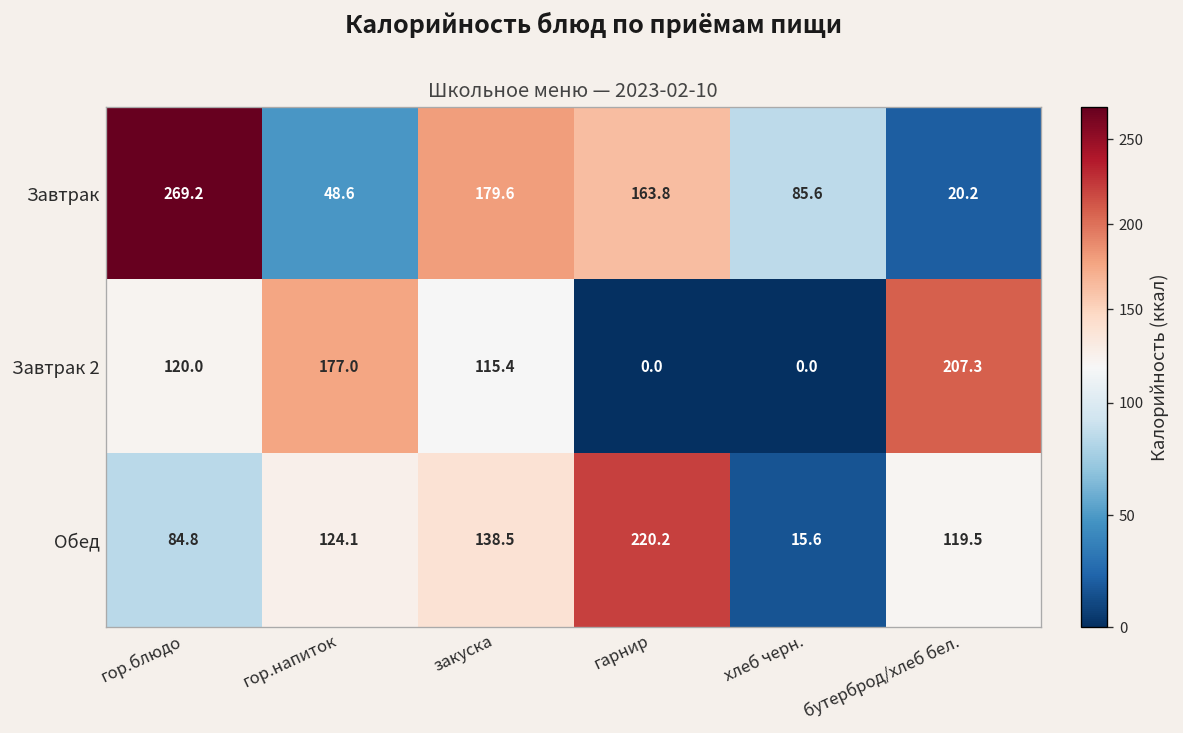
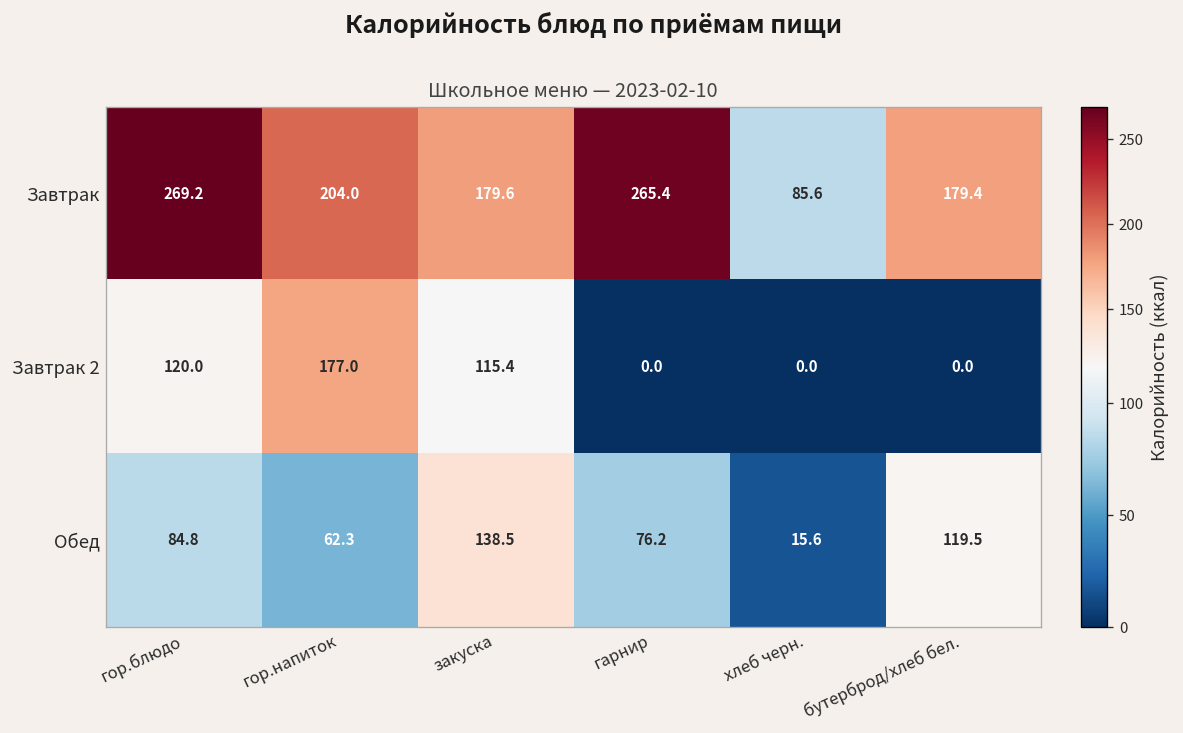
  {
    "Завтрак": {
      "гор.блюдо": 269.2,
-     "гор.напиток": 48.6,
+     "гор.напиток": 204.0,
      "закуска": 179.6,
-     "гарнир": 163.8,
+     "гарнир": 265.4,
      "хлеб черн.": 85.6,
-     "бутерброд/хлеб бел.": 20.2
+     "бутерброд/хлеб бел.": 179.4
    },
    "Завтрак 2": {
      "гор.блюдо": 120.0,
      "гор.напиток": 177.0,
      "закуска": 115.4,
      "гарнир": 0.0,
      "хлеб черн.": 0.0,
-     "бутерброд/хлеб бел.": 207.3
+     "бутерброд/хлеб бел.": 0.0
    },
    "Обед": {
      "гор.блюдо": 84.8,
-     "гор.напиток": 124.1,
+     "гор.напиток": 62.3,
      "закуска": 138.5,
-     "гарнир": 220.2,
+     "гарнир": 76.2,
      "хлеб черн.": 15.6,
      "бутерброд/хлеб бел.": 119.5
    }
  }
